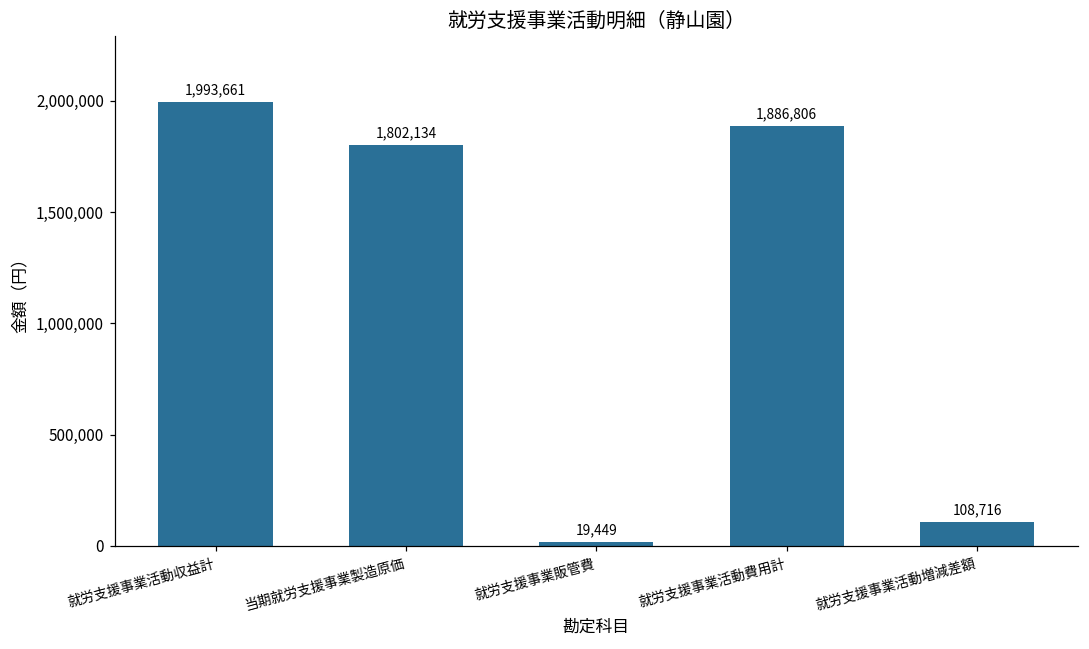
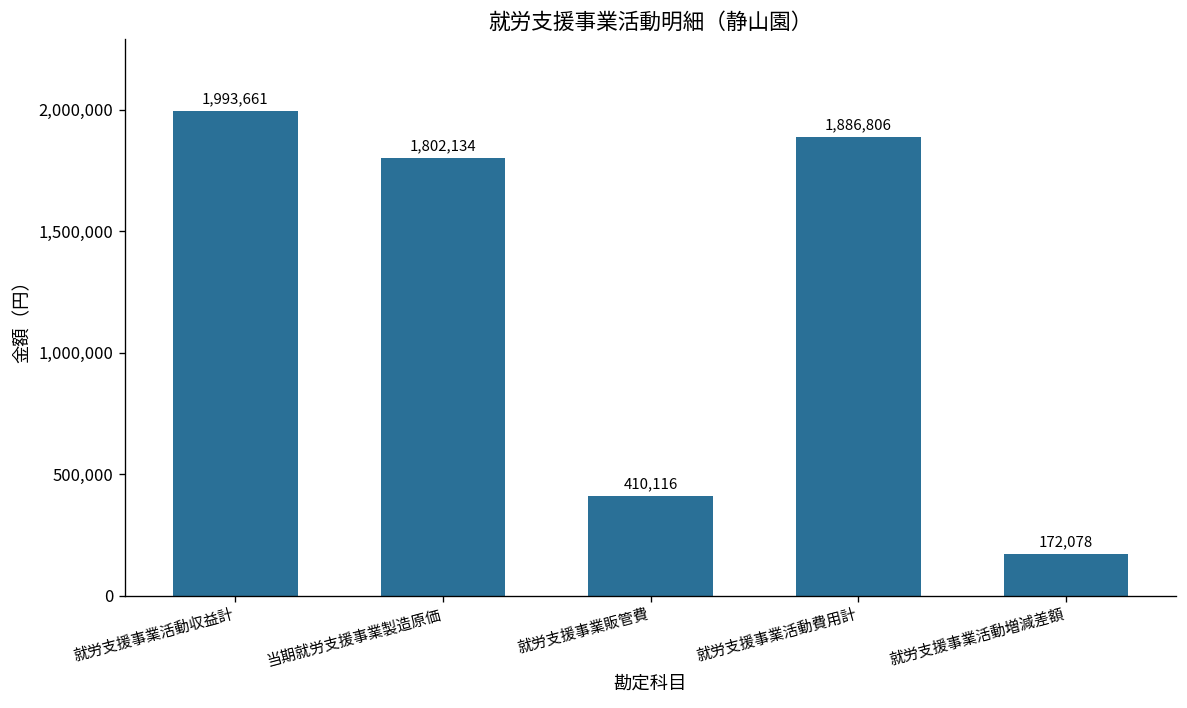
  {
    "就労支援事業活動収益計": "1,993,661",
    "当期就労支援事業製造原価": "1,802,134",
-   "就労支援事業販管費": "19,449",
+   "就労支援事業販管費": "410,116",
    "就労支援事業活動費用計": "1,886,806",
-   "就労支援事業活動増減差額": "108,716"
+   "就労支援事業活動増減差額": "172,078"
  }
